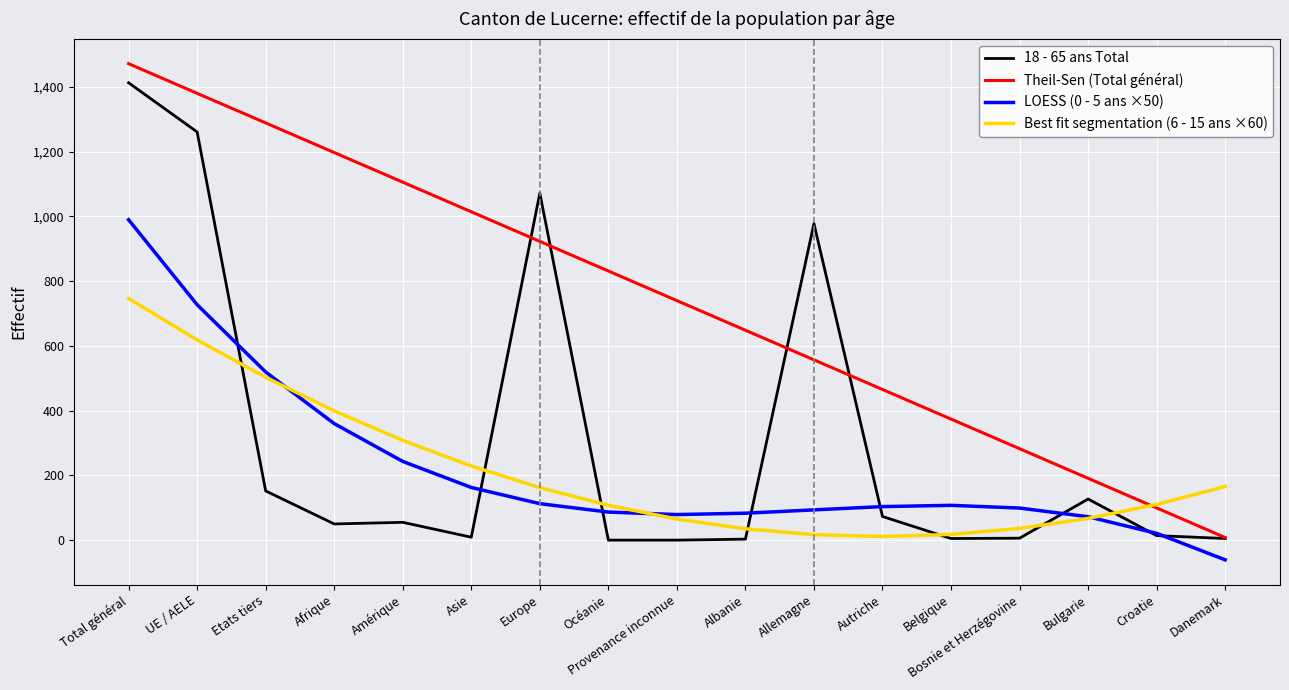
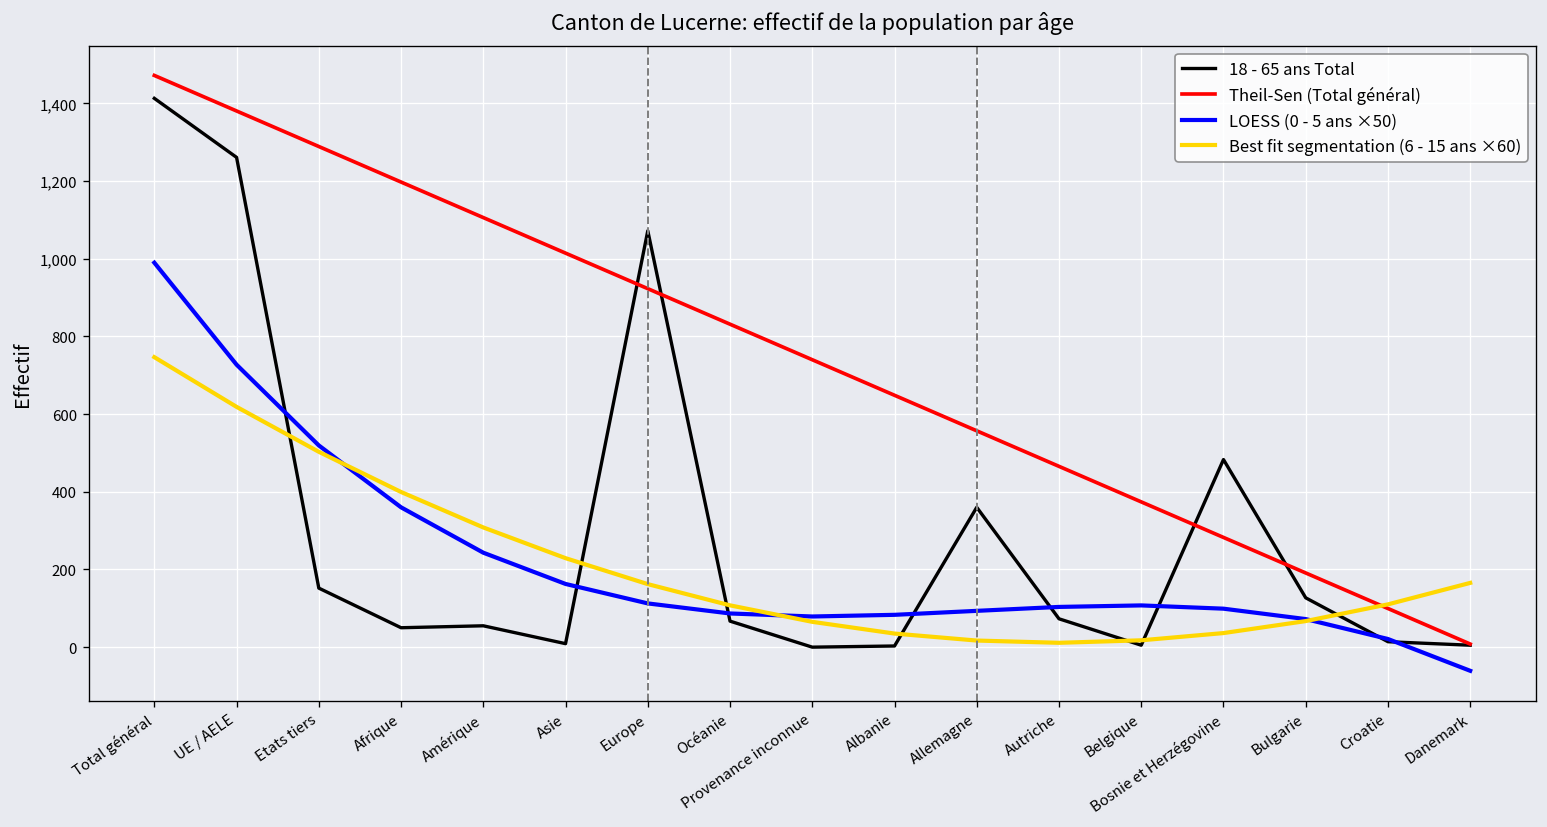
  {
    "18 - 65 ans Total": {
      "Total général": "1,410",
      "UE / AELE": "1,260",
      "Etats tiers": "150",
      "Afrique": "50",
      "Amérique": "60",
      "Asie": "10",
      "Europe": "1,070",
-     "Océanie": "0",
+     "Océanie": "70",
      "Provenance inconnue": "0",
      "Albanie": "0",
-     "Allemagne": "980",
+     "Allemagne": "360",
      "Autriche": "70",
      "Belgique": "10",
-     "Bosnie et Herzégovine": "10",
+     "Bosnie et Herzégovine": "480",
      "Bulgarie": "130"
    },
    "Theil-Sen (Total général)": {
      "Total général": "1,470",
      "UE / AELE": "1,380",
      "Etats tiers": "1,290",
      "Afrique": "1,200",
      "Amérique": "1,110",
      "Asie": "1,010",
      "Europe": "920",
      "Océanie": "830",
      "Provenance inconnue": "740",
      "Albanie": "650",
      "Allemagne": "560",
      "Autriche": "470",
      "Belgique": "370",
      "Bosnie et Herzégovine": "280",
      "Bulgarie": "190",
      "Croatie": "100"
    },
    "LOESS (0 - 5 ans ×50)": {
      "Total général": "990",
      "UE / AELE": "730",
      "Etats tiers": "520",
      "Afrique": "360",
      "Amérique": "240",
      "Asie": "160",
      "Europe": "110",
      "Océanie": "90",
      "Provenance inconnue": "80",
      "Albanie": "80",
      "Allemagne": "90",
      "Autriche": "100",
      "Belgique": "110",
      "Bosnie et Herzégovine": "100",
      "Danemark": "-60"
    },
    "Best fit segmentation (6 - 15 ans ×60)": {
      "Total général": "750",
      "UE / AELE": "620",
      "Etats tiers": "500",
      "Afrique": "400",
      "Amérique": "310",
      "Asie": "230",
      "Europe": "160",
      "Océanie": "110",
      "Provenance inconnue": "70",
      "Albanie": "30",
      "Allemagne": "20",
      "Autriche": "10",
      "Belgique": "20",
      "Bosnie et Herzégovine": "40",
      "Croatie": "110",
      "Danemark": "170"
    }
  }
